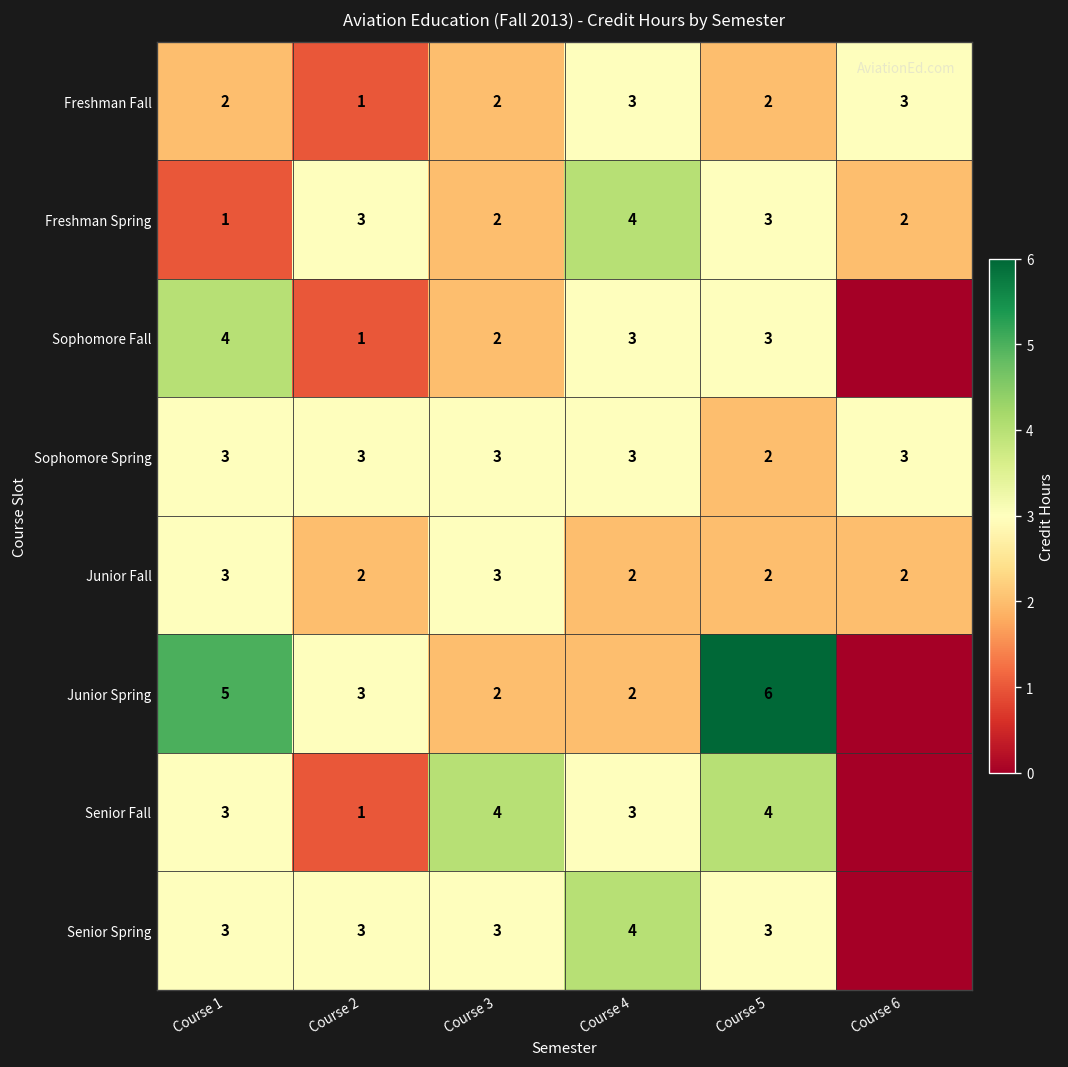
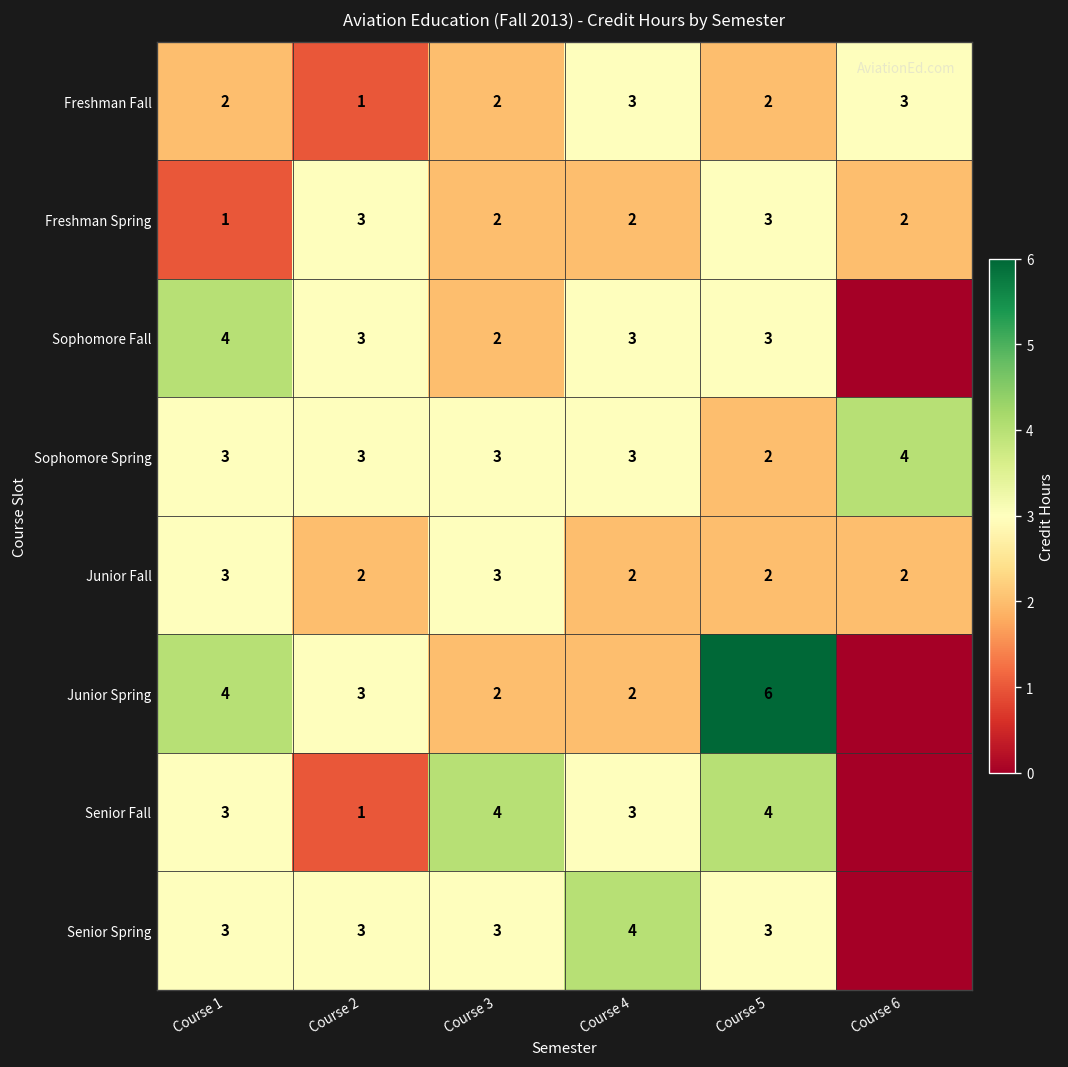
  {
    "Freshman Fall": {
      "Course 1": 2,
      "Course 2": 1,
      "Course 3": 2,
      "Course 4": 3,
      "Course 5": 2,
      "Course 6": 3
    },
    "Freshman Spring": {
      "Course 1": 1,
      "Course 2": 3,
      "Course 3": 2,
-     "Course 4": 4,
+     "Course 4": 2,
      "Course 5": 3,
      "Course 6": 2
    },
    "Sophomore Fall": {
      "Course 1": 4,
-     "Course 2": 1,
+     "Course 2": 3,
      "Course 3": 2,
      "Course 4": 3,
      "Course 5": 3
    },
    "Sophomore Spring": {
      "Course 1": 3,
      "Course 2": 3,
      "Course 3": 3,
      "Course 4": 3,
      "Course 5": 2,
-     "Course 6": 3
+     "Course 6": 4
    },
    "Junior Fall": {
      "Course 1": 3,
      "Course 2": 2,
      "Course 3": 3,
      "Course 4": 2,
      "Course 5": 2,
      "Course 6": 2
    },
    "Junior Spring": {
-     "Course 1": 5,
+     "Course 1": 4,
      "Course 2": 3,
      "Course 3": 2,
      "Course 4": 2,
      "Course 5": 6
    },
    "Senior Fall": {
      "Course 1": 3,
      "Course 2": 1,
      "Course 3": 4,
      "Course 4": 3,
      "Course 5": 4
    },
    "Senior Spring": {
      "Course 1": 3,
      "Course 2": 3,
      "Course 3": 3,
      "Course 4": 4,
      "Course 5": 3
    }
  }
